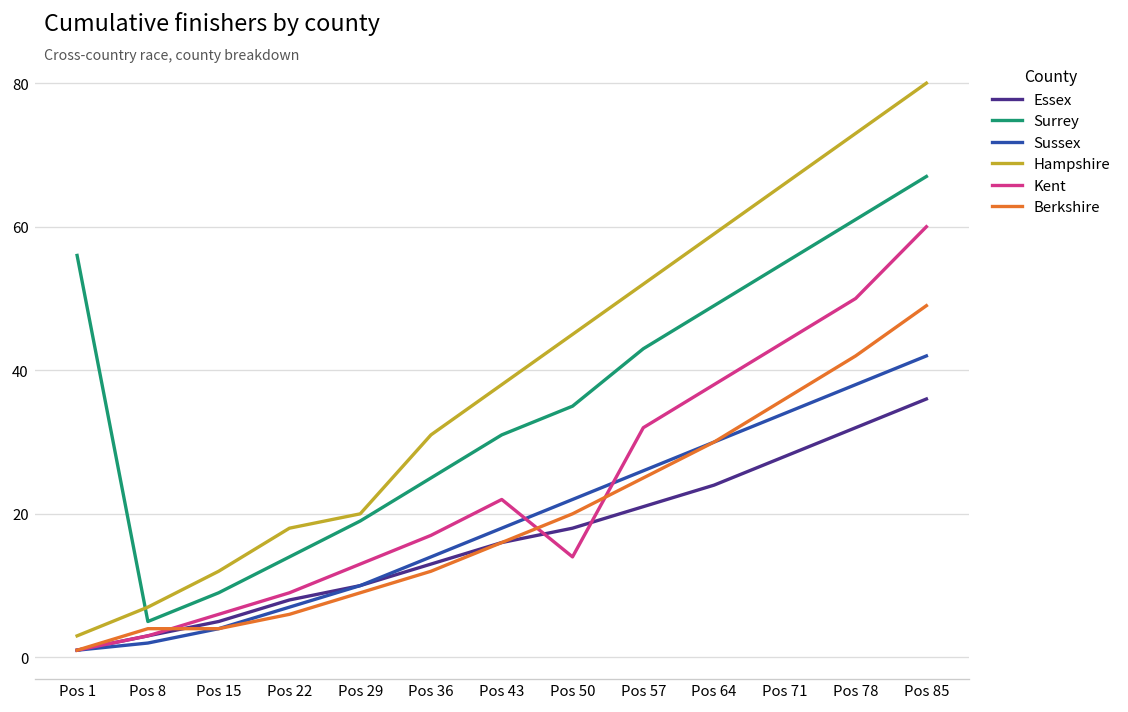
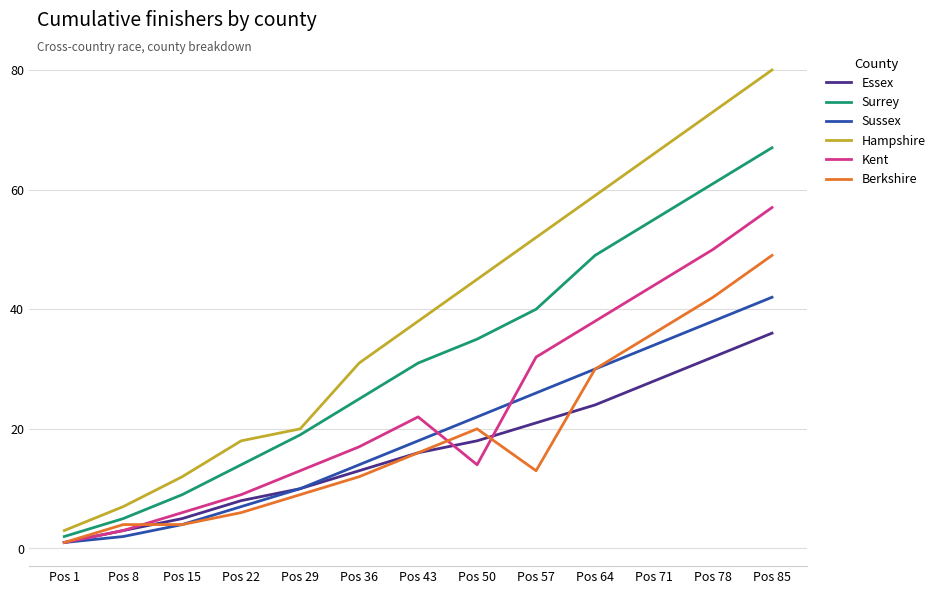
  {
    "Surrey": {
-     "Pos 1": 56,
+     "Pos 1": 2,
      "Pos 8": 5,
      "Pos 15": 9,
      "Pos 22": 14,
      "Pos 29": 19,
      "Pos 36": 25,
      "Pos 43": 31,
      "Pos 50": 35,
-     "Pos 57": 43,
+     "Pos 57": 40,
      "Pos 64": 49,
      "Pos 71": 55,
      "Pos 78": 61,
      "Pos 85": 67
    },
    "Hampshire": {
      "Pos 1": 3,
      "Pos 8": 7,
      "Pos 15": 12,
      "Pos 22": 18,
      "Pos 29": 20,
      "Pos 36": 31,
      "Pos 43": 38,
      "Pos 50": 45,
      "Pos 57": 52,
      "Pos 64": 59,
      "Pos 71": 66,
      "Pos 78": 73,
      "Pos 85": 80
    },
    "Kent": {
      "Pos 15": 6,
      "Pos 22": 9,
      "Pos 29": 13,
      "Pos 36": 17,
      "Pos 43": 22,
      "Pos 50": 14,
      "Pos 57": 32,
      "Pos 64": 38,
      "Pos 71": 44,
      "Pos 78": 50,
-     "Pos 85": 60
+     "Pos 85": 57
    },
    "Berkshire": {
      "Pos 8": 4,
      "Pos 22": 6,
      "Pos 29": 9,
      "Pos 36": 12,
      "Pos 50": 20,
-     "Pos 57": 25,
+     "Pos 57": 13,
      "Pos 71": 36,
      "Pos 78": 42,
      "Pos 85": 49
    }
  }
